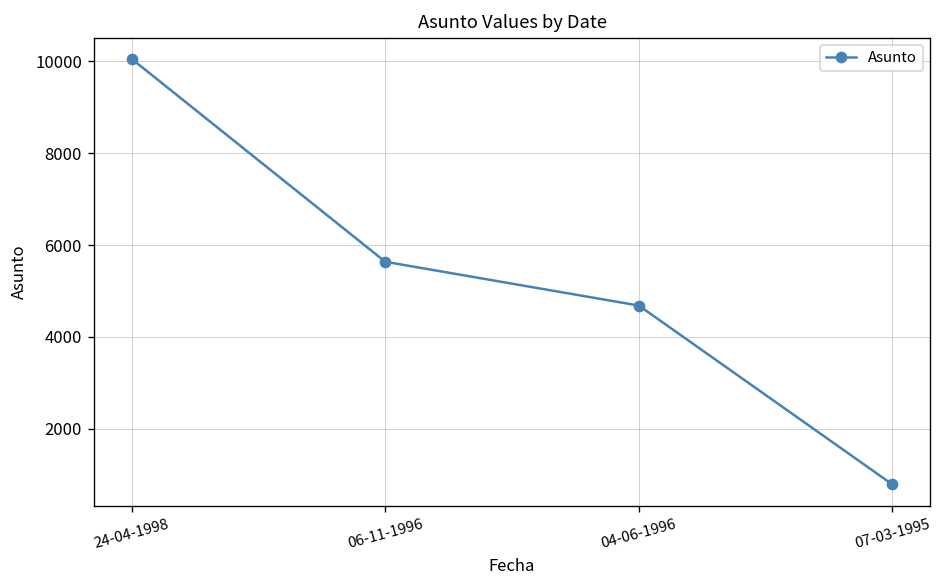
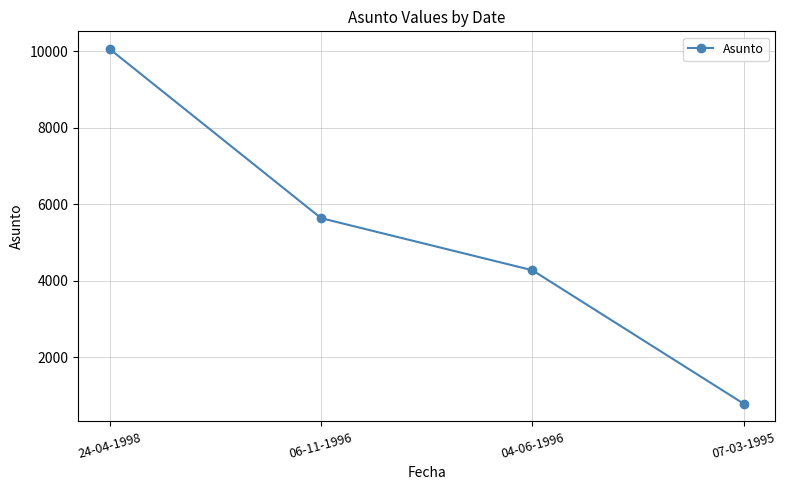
  {
    "24-04-1998": 10100,
    "06-11-1996": 5600,
-   "04-06-1996": 4700,
+   "04-06-1996": 4300,
    "07-03-1995": 800
  }
